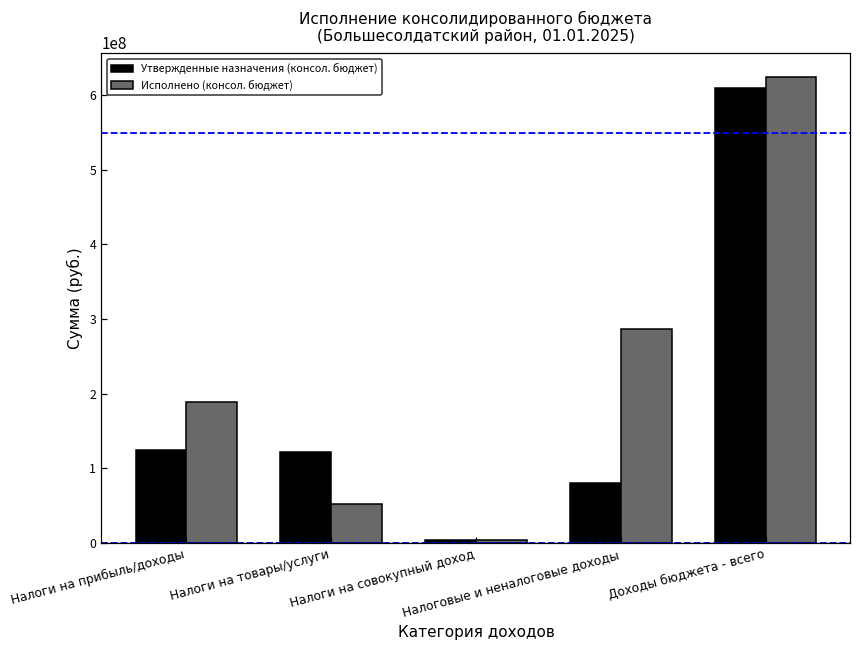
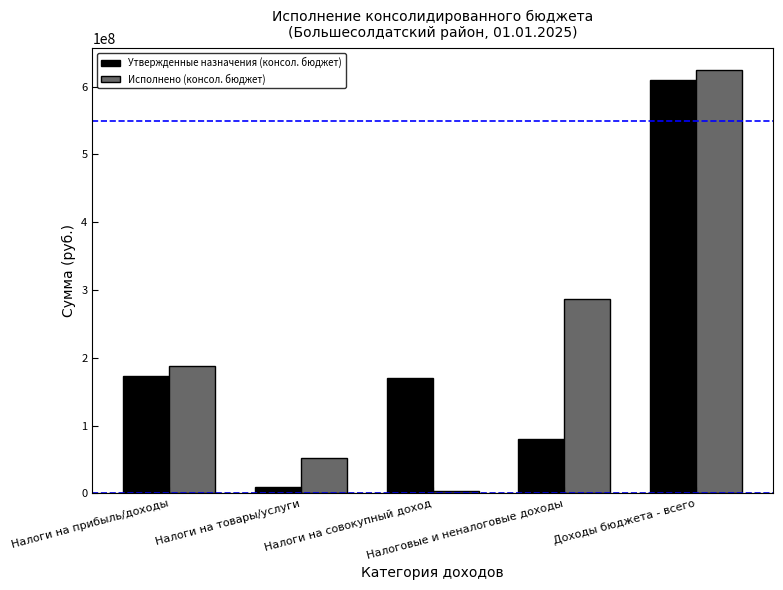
  {
    "Утвержденные назначения (консол. бюджет)": {
-     "Налоги на прибыль/доходы": 120000000,
-     "Налоги на товары/услуги": 120000000,
-     "Налоги на совокупный доход": 0,
+     "Налоги на прибыль/доходы": 170000000,
+     "Налоги на товары/услуги": 10000000,
+     "Налоги на совокупный доход": 170000000,
      "Налоговые и неналоговые доходы": 80000000,
      "Доходы бюджета - всего": 610000000
    },
    "Исполнено (консол. бюджет)": {
      "Налоги на прибыль/доходы": 190000000,
      "Налоги на товары/услуги": 50000000,
      "Налоговые и неналоговые доходы": 290000000,
      "Доходы бюджета - всего": 630000000
    }
  }
